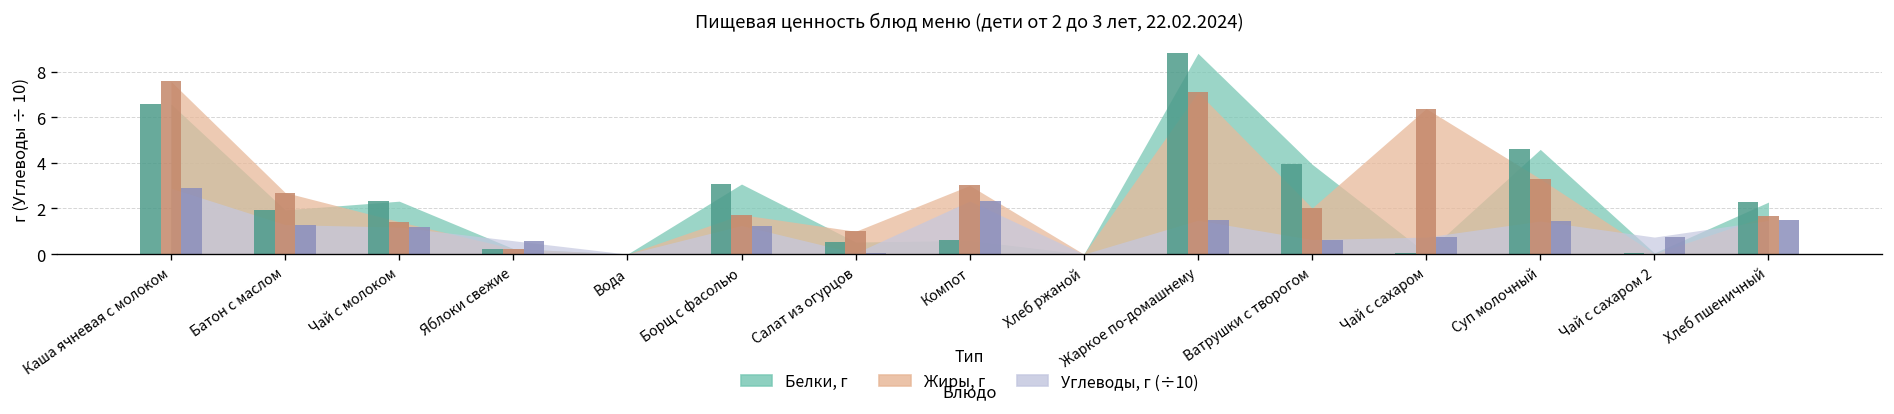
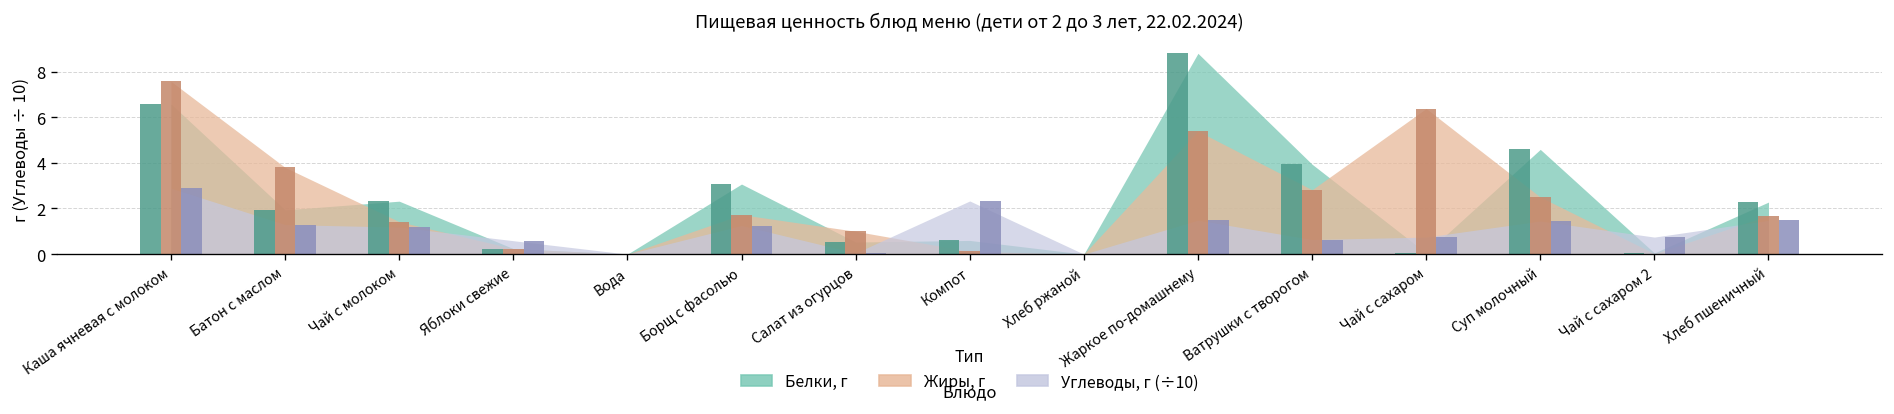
  {
    "Белки, г": {
      "Каша ячневая с молоком": 6.6,
      "Батон с маслом": 1.9,
      "Чай с молоком": 2.3,
      "Борщ с фасолью": 3.1,
      "Салат из огурцов": 0.5,
      "Компот": 0.6,
      "Жаркое по-домашнему": 8.8,
      "Ватрушки с творогом": 3.9,
      "Суп молочный": 4.6,
      "Хлеб пшеничный": 2.3
    },
    "Жиры, г": {
      "Каша ячневая с молоком": 7.6,
-     "Батон с маслом": 2.7,
+     "Батон с маслом": 3.8,
      "Чай с молоком": 1.4,
      "Яблоки свежие": 0.2,
      "Вода": 0.0,
      "Борщ с фасолью": 1.7,
      "Салат из огурцов": 1.0,
-     "Компот": 3.0,
+     "Компот": 0.1,
      "Хлеб ржаной": 0.0,
-     "Жаркое по-домашнему": 7.1,
-     "Ватрушки с творогом": 2.0,
+     "Жаркое по-домашнему": 5.4,
+     "Ватрушки с творогом": 2.8,
      "Чай с сахаром": 6.4,
-     "Суп молочный": 3.3,
+     "Суп молочный": 2.5,
      "Хлеб пшеничный": 1.7
    },
    "Углеводы, г (÷10)": {
      "Каша ячневая с молоком": 2.9,
      "Батон с маслом": 1.3,
      "Чай с молоком": 1.2,
      "Яблоки свежие": 0.6,
      "Борщ с фасолью": 1.3,
      "Компот": 2.3,
      "Жаркое по-домашнему": 1.5,
      "Ватрушки с творогом": 0.6,
      "Чай с сахаром": 0.7,
      "Суп молочный": 1.5,
      "Чай с сахаром 2": 0.7,
      "Хлеб пшеничный": 1.5
    }
  }
